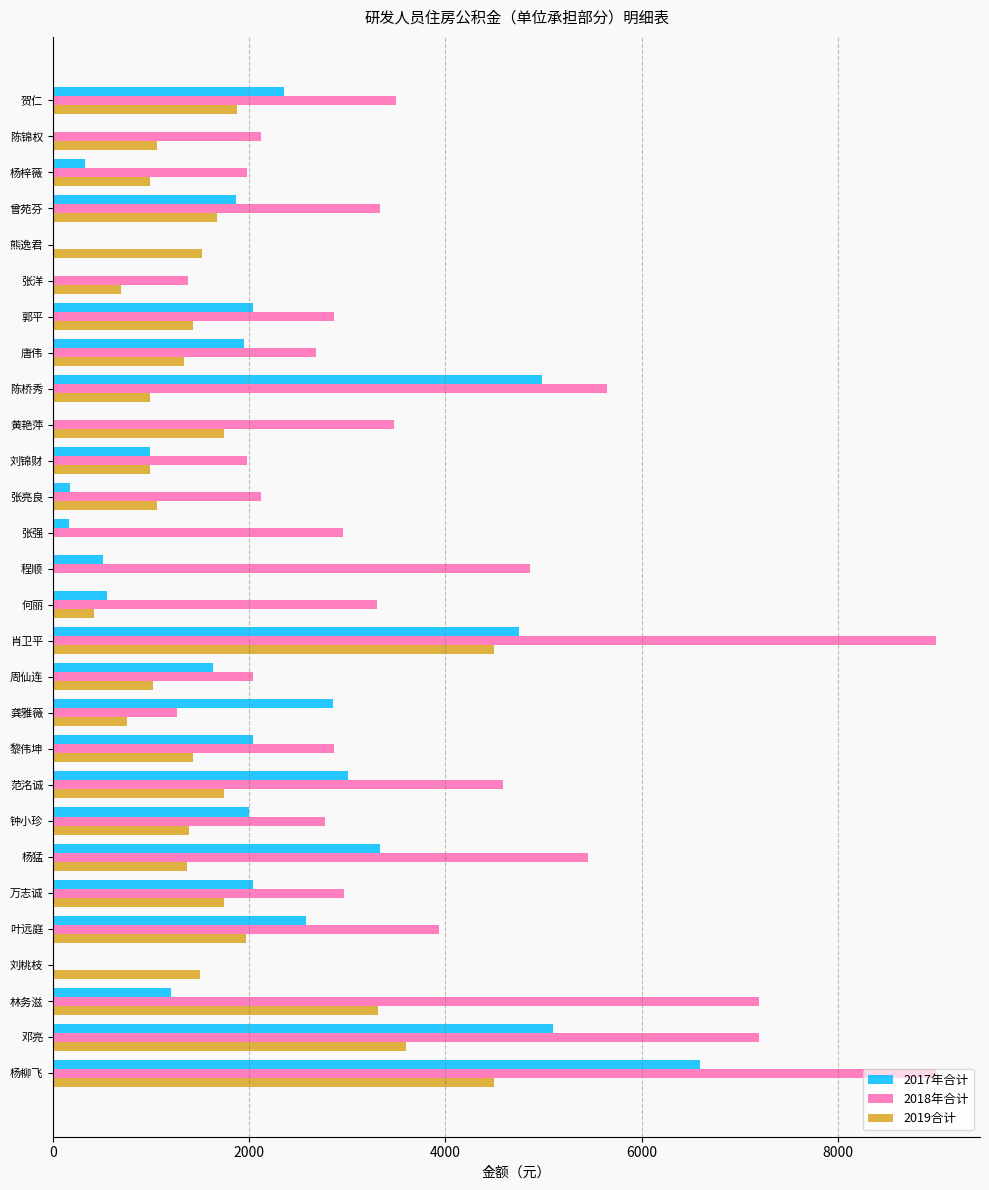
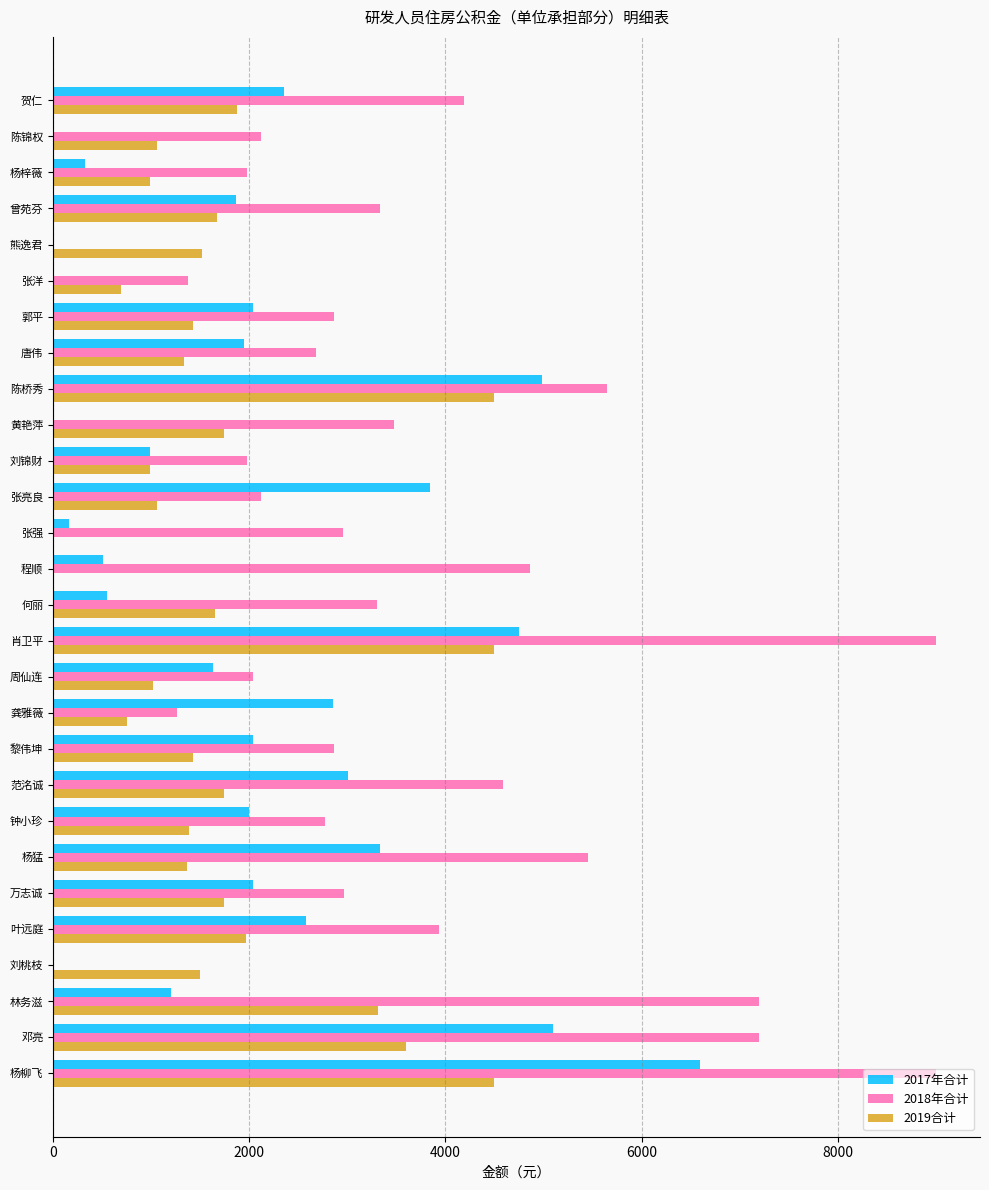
  {
    "2017年合计": {
      "贺仁": 2400,
      "陈锦权": 0,
      "杨梓薇": 300,
      "曾苑芬": 1900,
      "熊逸君": 0,
      "张洋": 0,
      "郭平": 2000,
      "唐伟": 1900,
      "陈桥秀": 5000,
      "黄艳萍": 0,
      "刘锦财": 1000,
-     "张亮良": 200,
+     "张亮良": 3800,
      "张强": 200,
      "程顺": 500,
      "何丽": 600,
      "肖卫平": 4800,
      "周仙连": 1600,
      "龚雅薇": 2900,
      "黎伟坤": 2000,
      "范洺诚": 3000,
      "钟小珍": 2000,
      "杨猛": 3300,
      "万志诚": 2000,
      "叶远庭": 2600,
      "刘桃枝": 0,
      "林务滋": 1200,
      "邓亮": 5100,
      "杨柳飞": 6600
    },
    "2018年合计": {
-     "贺仁": 3500,
+     "贺仁": 4200,
      "陈锦权": 2100,
      "杨梓薇": 2000,
      "曾苑芬": 3300,
      "熊逸君": 0,
      "张洋": 1400,
      "郭平": 2900,
      "唐伟": 2700,
      "陈桥秀": 5700,
      "黄艳萍": 3500,
      "刘锦财": 2000,
      "张亮良": 2100,
      "张强": 3000,
      "程顺": 4900,
      "何丽": 3300,
      "肖卫平": 9000,
      "周仙连": 2000,
      "龚雅薇": 1300,
      "黎伟坤": 2900,
      "范洺诚": 4600,
      "钟小珍": 2800,
      "杨猛": 5500,
      "万志诚": 3000,
      "叶远庭": 3900,
      "刘桃枝": 0,
      "林务滋": 7200,
      "邓亮": 7200
    },
    "2019合计": {
      "贺仁": 1900,
      "陈锦权": 1100,
      "杨梓薇": 1000,
      "曾苑芬": 1700,
      "熊逸君": 1500,
      "张洋": 700,
      "郭平": 1400,
      "唐伟": 1300,
-     "陈桥秀": 1000,
+     "陈桥秀": 4500,
      "黄艳萍": 1700,
      "刘锦财": 1000,
      "张亮良": 1100,
      "张强": 0,
      "程顺": 0,
-     "何丽": 400,
+     "何丽": 1700,
      "肖卫平": 4500,
      "周仙连": 1000,
      "龚雅薇": 700,
      "黎伟坤": 1400,
      "范洺诚": 1700,
      "钟小珍": 1400,
      "杨猛": 1400,
      "万志诚": 1700,
      "叶远庭": 2000,
      "刘桃枝": 1500,
      "林务滋": 3300,
      "邓亮": 3600,
      "杨柳飞": 4500
    }
  }
